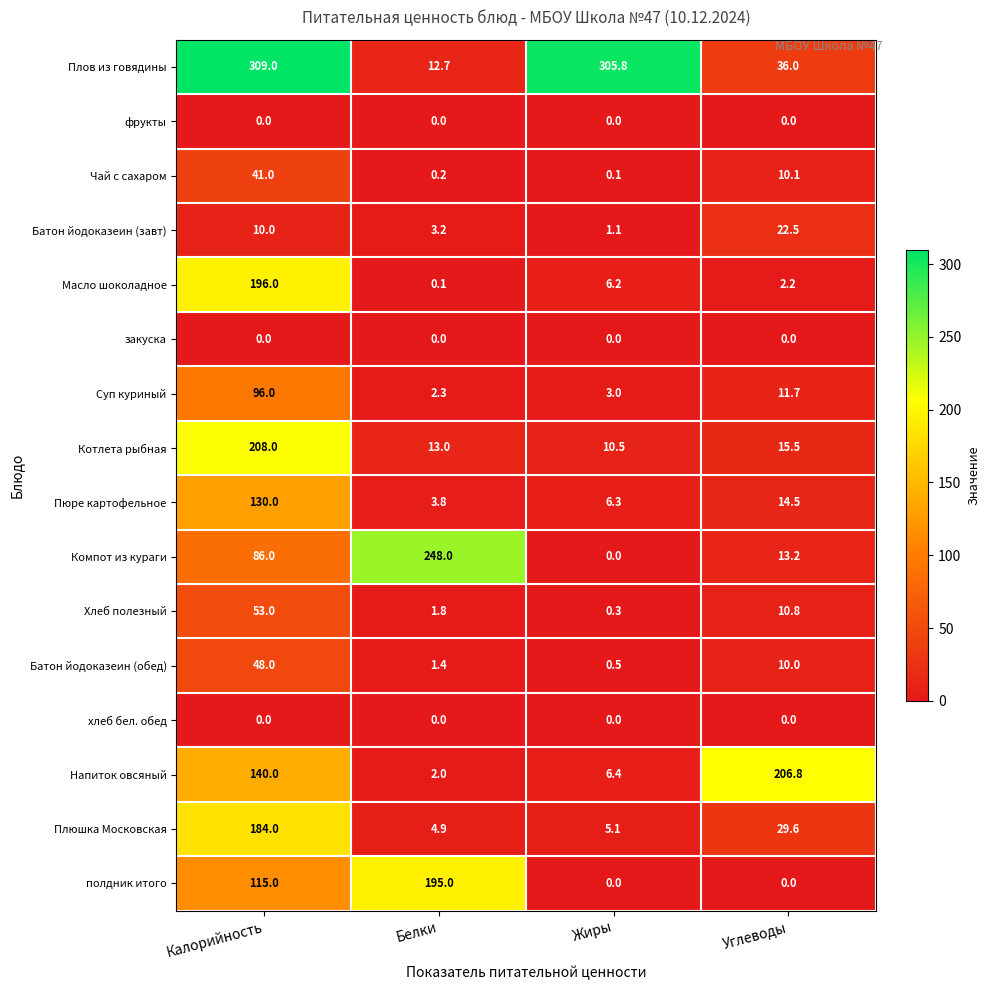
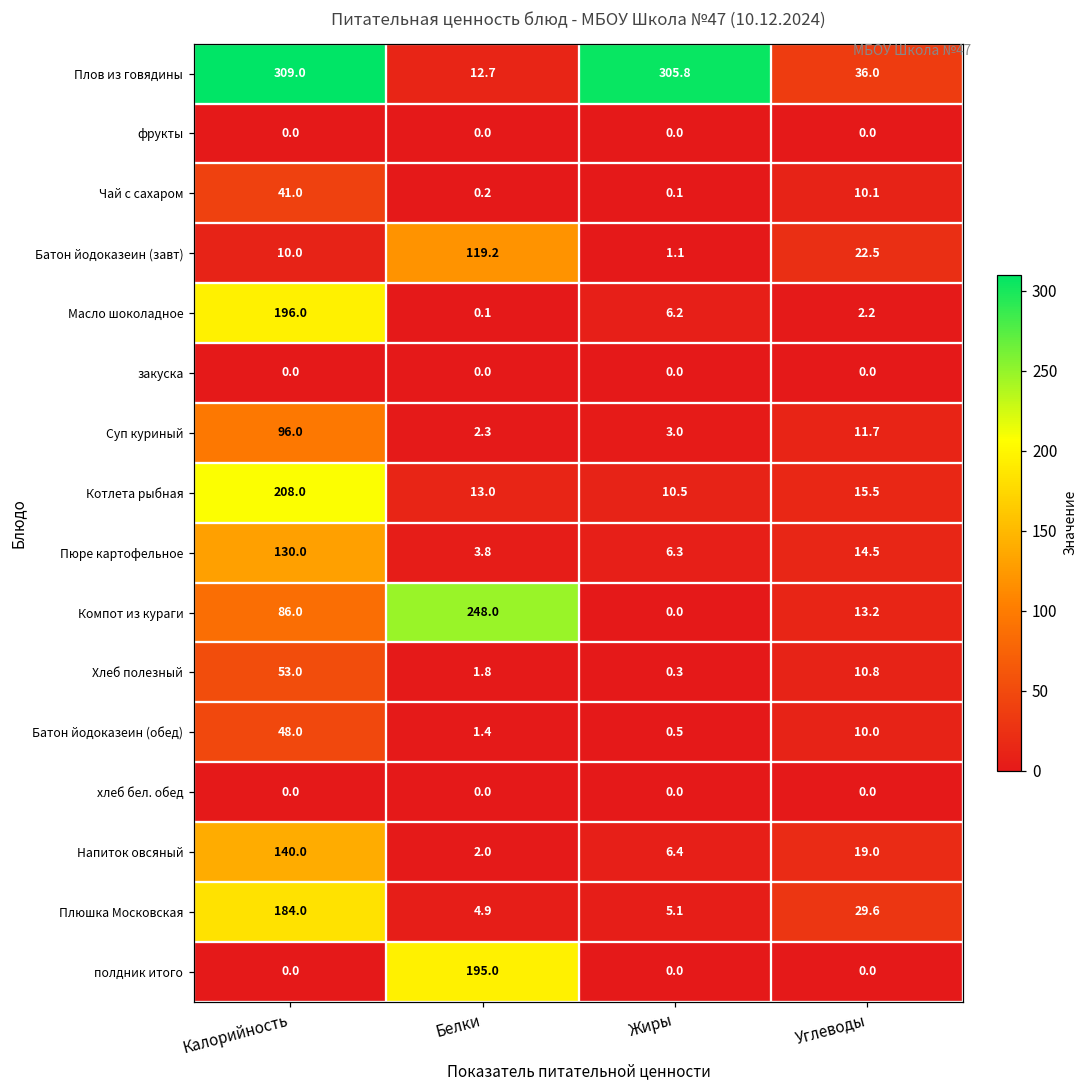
  {
    "Плов из говядины": {
      "Калорийность": 309.0,
      "Белки": 12.7,
      "Жиры": 305.8
    },
    "фрукты": {
      "Калорийность": 0.0,
      "Белки": 0.0,
      "Жиры": 0.0,
      "Углеводы": 0.0
    },
    "Чай с сахаром": {
      "Калорийность": 41.0,
      "Белки": 0.2,
      "Жиры": 0.1,
      "Углеводы": 10.1
    },
    "Батон йодоказеин (завт)": {
      "Калорийность": 10.0,
-     "Белки": 3.2,
+     "Белки": 119.2,
      "Жиры": 1.1,
      "Углеводы": 22.5
    },
    "Масло шоколадное": {
      "Калорийность": 196.0,
      "Белки": 0.1,
      "Жиры": 6.2,
      "Углеводы": 2.2
    },
    "закуска": {
      "Калорийность": 0.0,
      "Белки": 0.0,
      "Жиры": 0.0,
      "Углеводы": 0.0
    },
    "Суп куриный": {
      "Калорийность": 96.0,
      "Белки": 2.3,
      "Жиры": 3.0,
      "Углеводы": 11.7
    },
    "Котлета рыбная": {
      "Калорийность": 208.0,
      "Белки": 13.0,
      "Жиры": 10.5,
      "Углеводы": 15.5
    },
    "Пюре картофельное": {
      "Калорийность": 130.0,
      "Белки": 3.8,
      "Жиры": 6.3,
      "Углеводы": 14.5
    },
    "Компот из кураги": {
      "Калорийность": 86.0,
      "Белки": 248.0,
      "Жиры": 0.0,
      "Углеводы": 13.2
    },
    "Хлеб полезный": {
      "Калорийность": 53.0,
      "Белки": 1.8,
      "Жиры": 0.3,
      "Углеводы": 10.8
    },
    "Батон йодоказеин (обед)": {
      "Калорийность": 48.0,
      "Белки": 1.4,
      "Жиры": 0.5,
      "Углеводы": 10.0
    },
    "хлеб бел. обед": {
      "Калорийность": 0.0,
      "Белки": 0.0,
      "Жиры": 0.0,
      "Углеводы": 0.0
    },
    "Напиток овсяный": {
      "Калорийность": 140.0,
      "Белки": 2.0,
      "Жиры": 6.4,
-     "Углеводы": 206.8
+     "Углеводы": 19.0
    },
    "Плюшка Московская": {
      "Калорийность": 184.0,
      "Белки": 4.9,
      "Жиры": 5.1,
      "Углеводы": 29.6
    },
    "полдник итого": {
-     "Калорийность": 115.0,
+     "Калорийность": 0.0,
      "Белки": 195.0,
      "Жиры": 0.0,
      "Углеводы": 0.0
    }
  }
